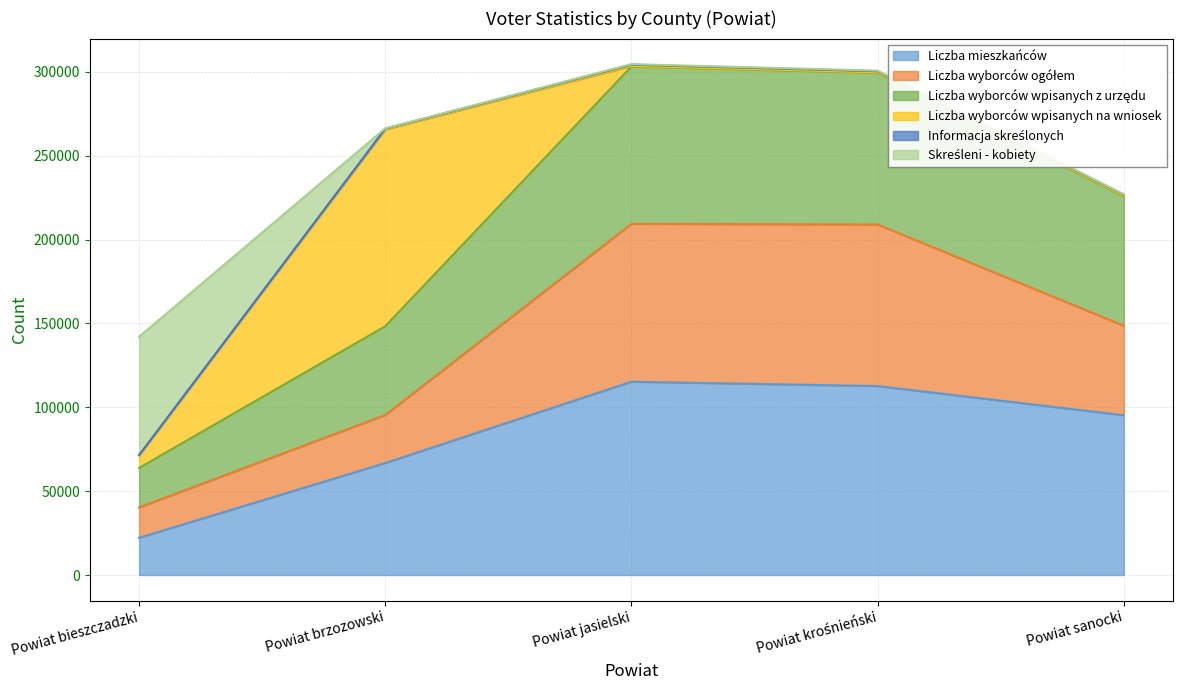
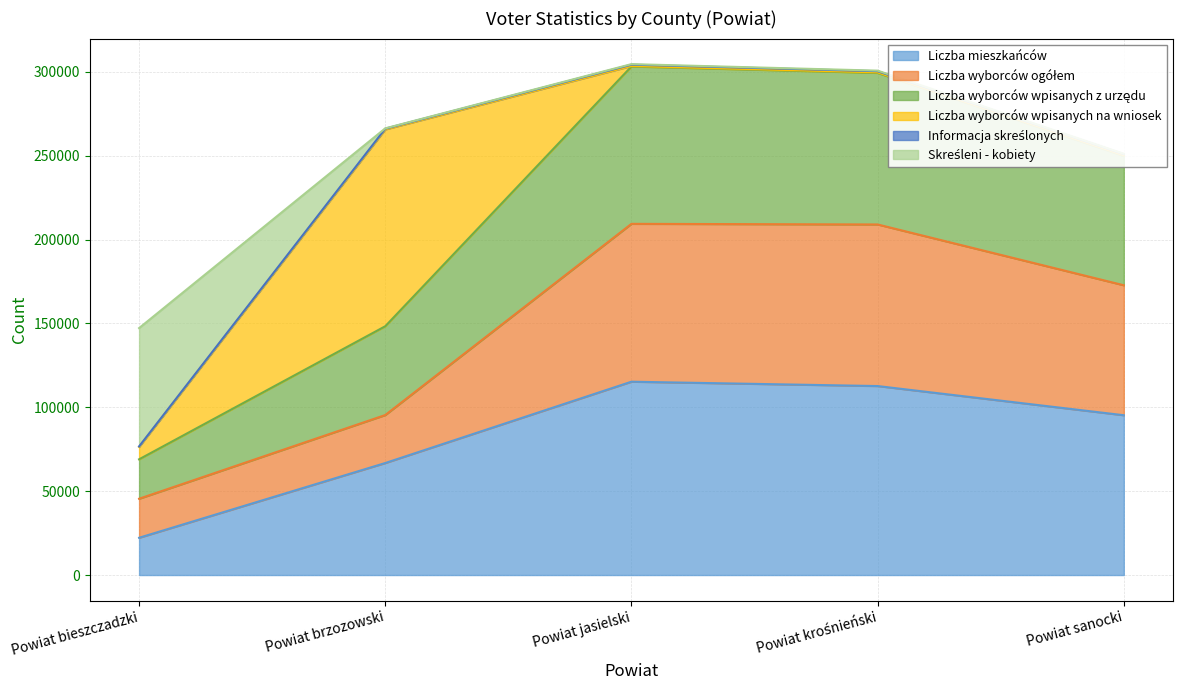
  {
    "Liczba wyborców ogółem": {
-     "Powiat bieszczadzki": 18000,
+     "Powiat bieszczadzki": 23000,
      "Powiat brzozowski": 29000,
      "Powiat jasielski": 94000,
      "Powiat krośnieński": 96000,
-     "Powiat sanocki": 53000
+     "Powiat sanocki": 78000
    },
    "Liczba wyborców wpisanych z urzędu": {
      "Powiat bieszczadzki": 24000,
      "Powiat brzozowski": 53000
    },
    "Skreśleni - kobiety": {
      "Powiat bieszczadzki": 71000
    }
  }
